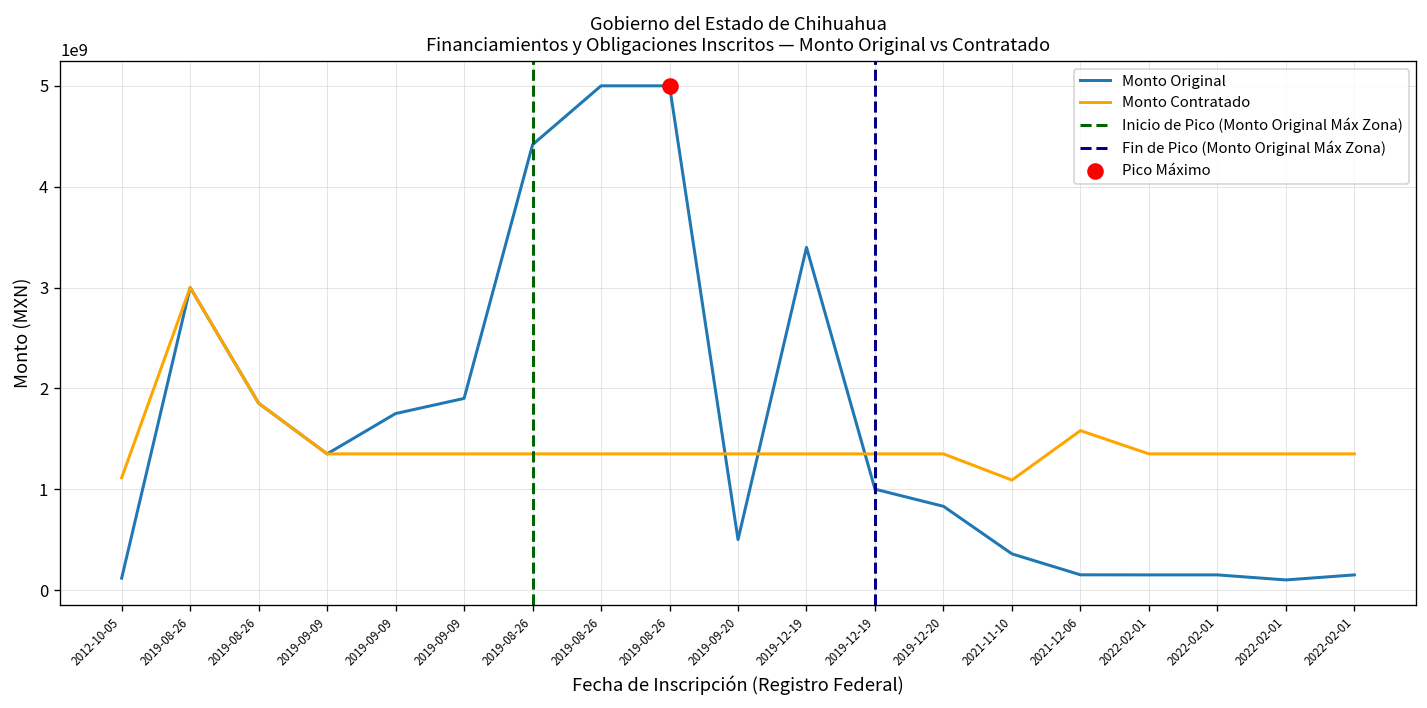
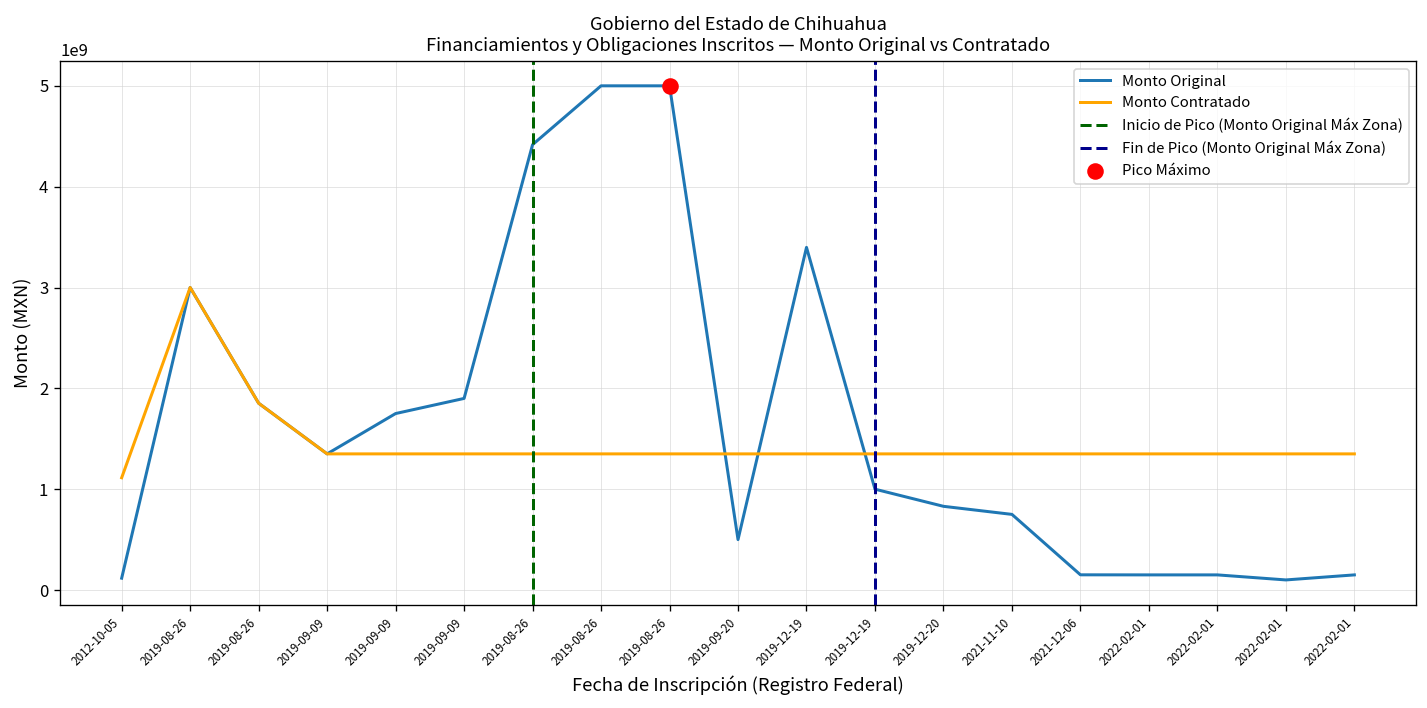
  {
    "Monto Original": {
      "2012-10-05": 100000000,
      "2019-09-20": 500000000,
      "2019-12-20": 800000000,
-     "2021-11-10": 400000000,
+     "2021-11-10": 800000000,
      "2021-12-06": 200000000
    },
    "Monto Contratado": {
      "2012-10-05": 1100000000,
      "2019-09-20": 1400000000,
      "2019-12-20": 1400000000,
-     "2021-11-10": 1100000000,
-     "2021-12-06": 1600000000
+     "2021-11-10": 1400000000,
+     "2021-12-06": 1400000000
    }
  }
